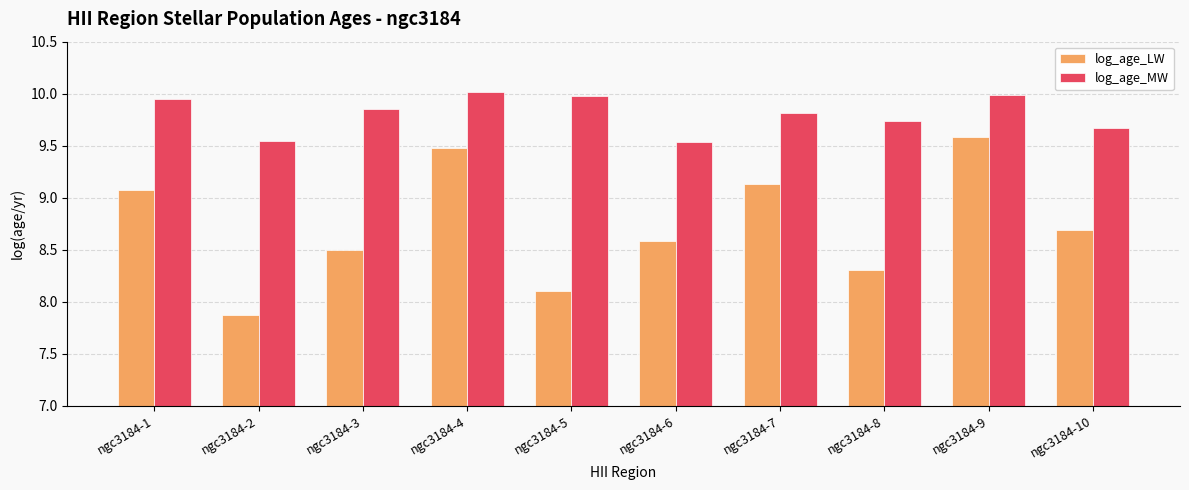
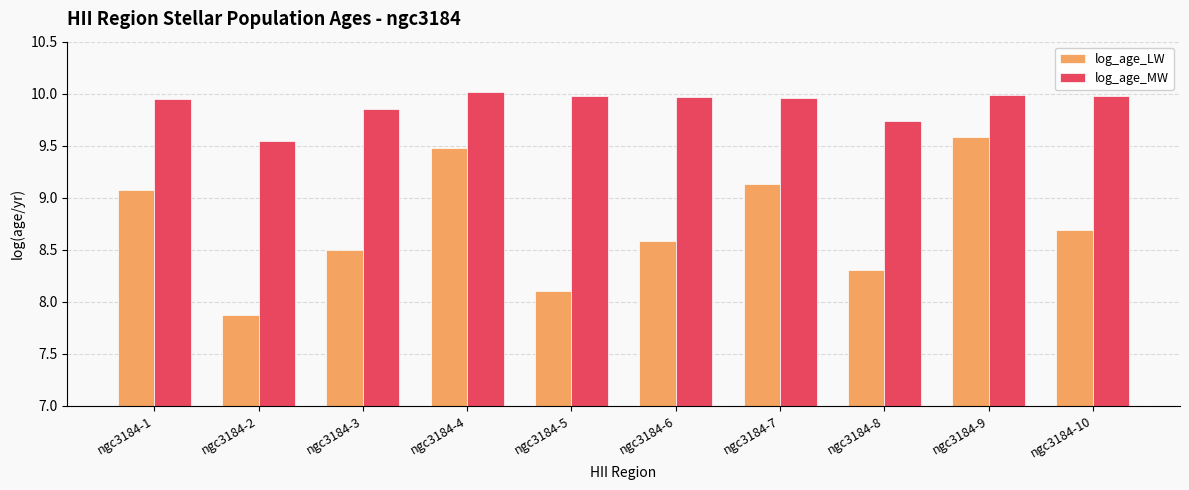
  {
    "log_age_LW": {
      "ngc3184-1": 9.07,
      "ngc3184-2": 7.87,
      "ngc3184-3": 8.49,
      "ngc3184-4": 9.48,
      "ngc3184-5": 8.11,
      "ngc3184-6": 8.58,
      "ngc3184-7": 9.14,
      "ngc3184-8": 8.31,
      "ngc3184-9": 9.59,
      "ngc3184-10": 8.69
    },
    "log_age_MW": {
      "ngc3184-1": 9.95,
      "ngc3184-2": 9.55,
      "ngc3184-3": 9.85,
      "ngc3184-4": 10.01,
      "ngc3184-5": 9.98,
-     "ngc3184-6": 9.54,
-     "ngc3184-7": 9.81,
+     "ngc3184-6": 9.97,
+     "ngc3184-7": 9.95,
      "ngc3184-8": 9.74,
      "ngc3184-9": 9.99,
-     "ngc3184-10": 9.67
+     "ngc3184-10": 9.98
    }
  }
